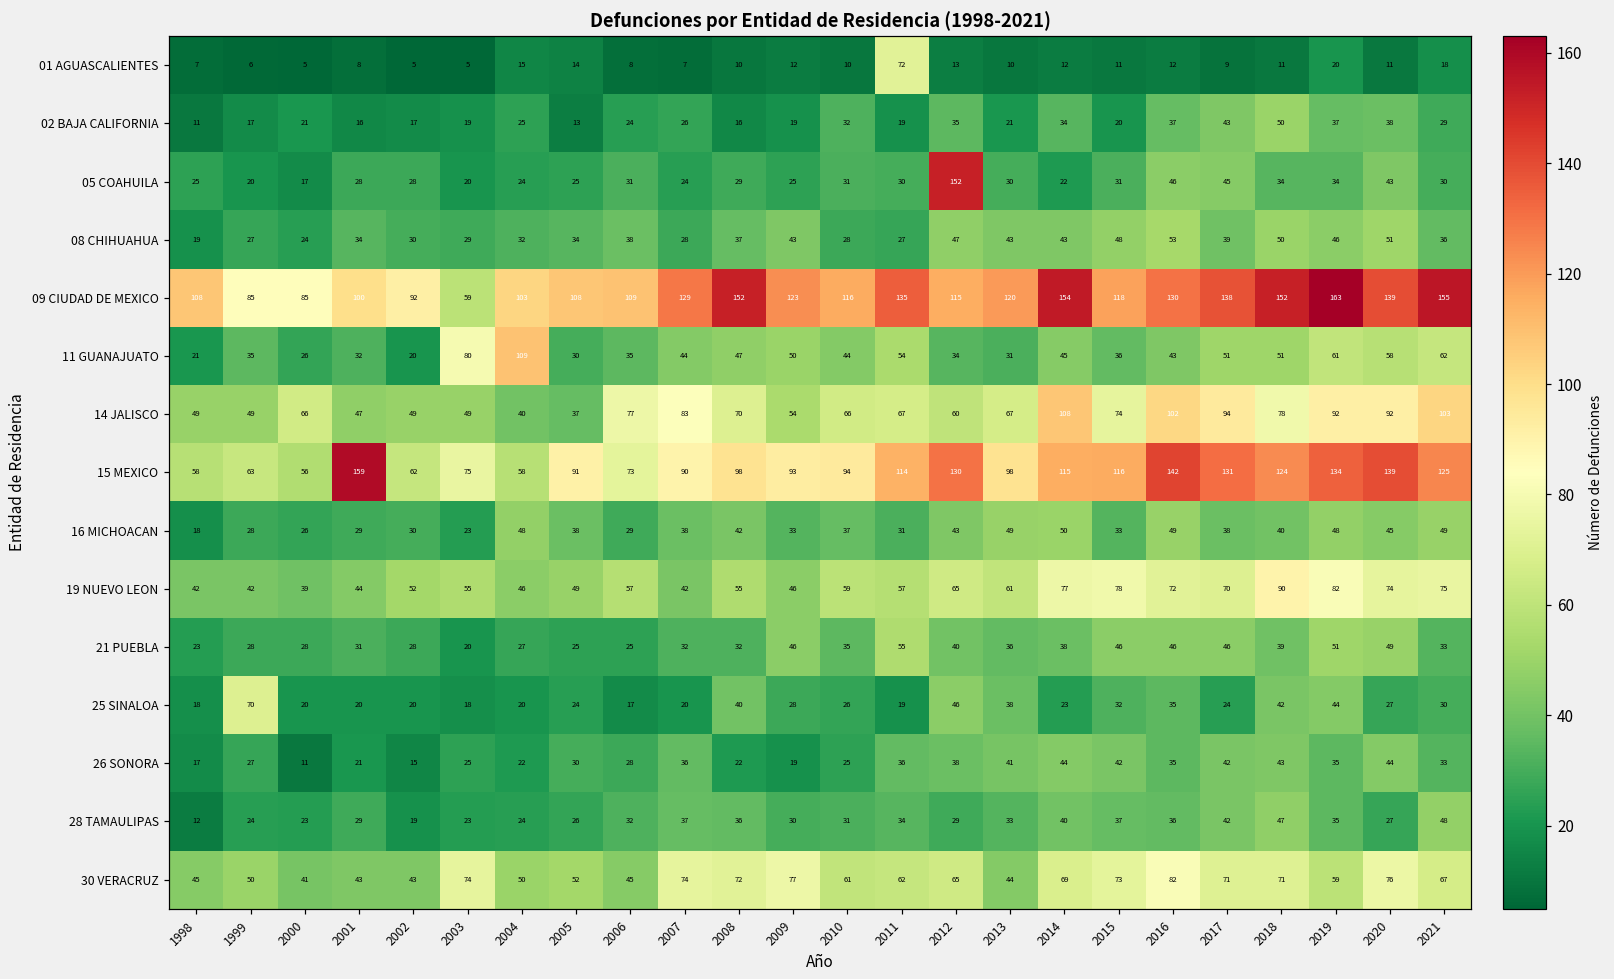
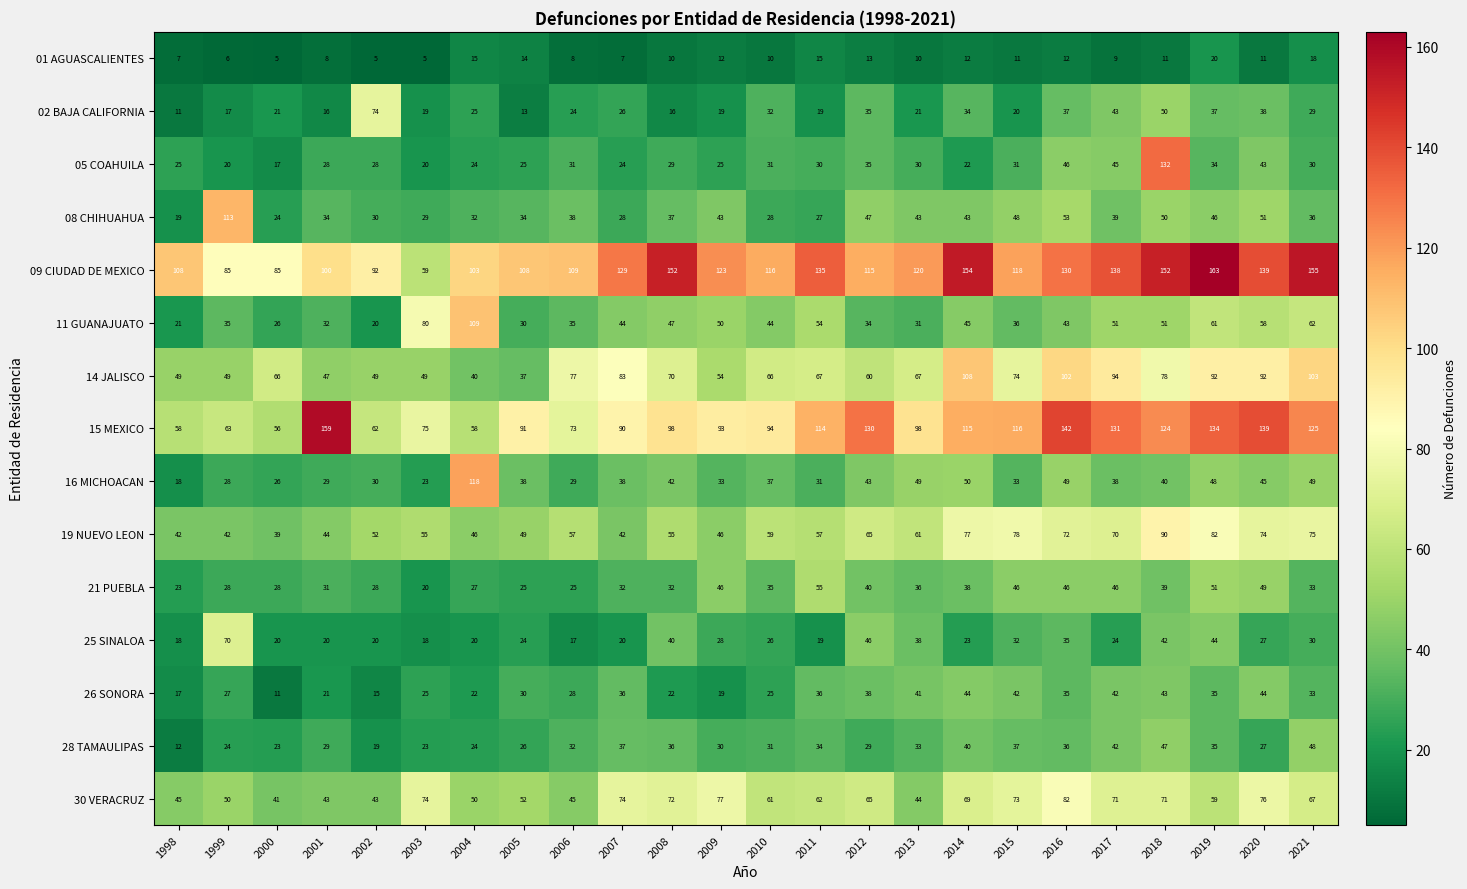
  {
    "01 AGUASCALIENTES": {
      "1998": 7,
      "1999": 6,
      "2000": 5,
      "2001": 8,
      "2002": 5,
      "2003": 5,
      "2004": 15,
      "2005": 14,
      "2006": 8,
      "2007": 7,
      "2008": 10,
      "2009": 12,
      "2010": 10,
-     "2011": 72,
+     "2011": 15,
      "2012": 13,
      "2013": 10,
      "2014": 12,
      "2015": 11,
      "2016": 12,
      "2017": 9,
      "2018": 11,
      "2019": 20,
      "2020": 11,
      "2021": 18
    },
    "02 BAJA CALIFORNIA": {
      "1998": 11,
      "1999": 17,
      "2000": 21,
      "2001": 16,
-     "2002": 17,
+     "2002": 74,
      "2003": 19,
      "2004": 25,
      "2005": 13,
      "2006": 24,
      "2007": 26,
      "2008": 16,
      "2009": 19,
      "2010": 32,
      "2011": 19,
      "2012": 35,
      "2013": 21,
      "2014": 34,
      "2015": 20,
      "2016": 37,
      "2017": 43,
      "2018": 50,
      "2019": 37,
      "2020": 38,
      "2021": 29
    },
    "05 COAHUILA": {
      "1998": 25,
      "1999": 20,
      "2000": 17,
      "2001": 28,
      "2002": 28,
      "2003": 20,
      "2004": 24,
      "2005": 25,
      "2006": 31,
      "2007": 24,
      "2008": 29,
      "2009": 25,
      "2010": 31,
      "2011": 30,
-     "2012": 152,
+     "2012": 35,
      "2013": 30,
      "2014": 22,
      "2015": 31,
      "2016": 46,
      "2017": 45,
-     "2018": 34,
+     "2018": 132,
      "2019": 34,
      "2020": 43,
      "2021": 30
    },
    "08 CHIHUAHUA": {
      "1998": 19,
-     "1999": 27,
+     "1999": 113,
      "2000": 24,
      "2001": 34,
      "2002": 30,
      "2003": 29,
      "2004": 32,
      "2005": 34,
      "2006": 38,
      "2007": 28,
      "2008": 37,
      "2009": 43,
      "2010": 28,
      "2011": 27,
      "2012": 47,
      "2013": 43,
      "2014": 43,
      "2015": 48,
      "2016": 53,
      "2017": 39,
      "2018": 50,
      "2019": 46,
      "2020": 51,
      "2021": 36
    },
    "16 MICHOACAN": {
      "1998": 18,
      "1999": 28,
      "2000": 26,
      "2001": 29,
      "2002": 30,
      "2003": 23,
-     "2004": 48,
+     "2004": 118,
      "2005": 38,
      "2006": 29,
      "2007": 38,
      "2008": 42,
      "2009": 33,
      "2010": 37,
      "2011": 31,
      "2012": 43,
      "2013": 49,
      "2014": 50,
      "2015": 33,
      "2016": 49,
      "2017": 38,
      "2018": 40,
      "2019": 48,
      "2020": 45,
      "2021": 49
    }
  }
